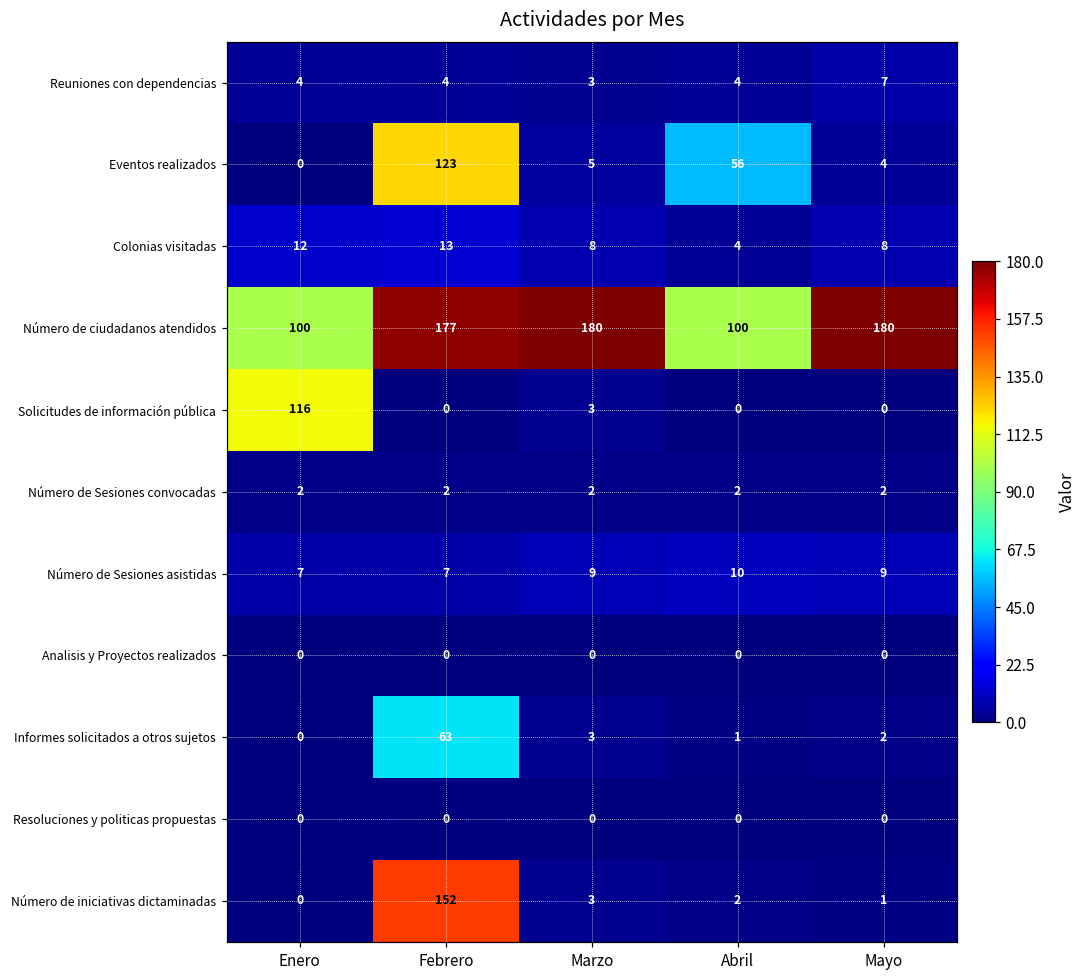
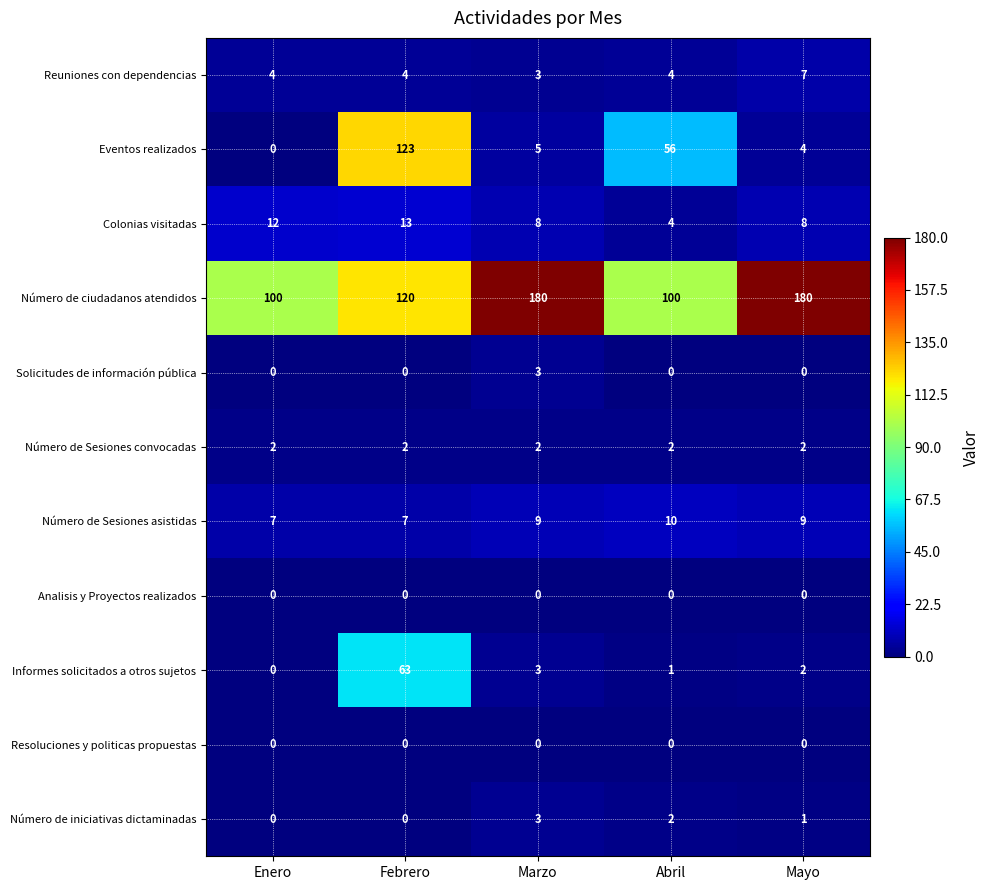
  {
    "Reuniones con dependencias": {
      "Enero": 4,
      "Febrero": 4,
      "Marzo": 3,
      "Abril": 4,
      "Mayo": 7
    },
    "Eventos realizados": {
      "Enero": 0,
      "Febrero": 123,
      "Marzo": 5,
      "Abril": 56,
      "Mayo": 4
    },
    "Colonias visitadas": {
      "Enero": 12,
      "Febrero": 13,
      "Marzo": 8,
      "Abril": 4,
      "Mayo": 8
    },
    "Número de ciudadanos atendidos": {
      "Enero": 100,
-     "Febrero": 177,
+     "Febrero": 120,
      "Marzo": 180,
      "Abril": 100,
      "Mayo": 180
    },
    "Solicitudes de información pública": {
-     "Enero": 116,
+     "Enero": 0,
      "Febrero": 0,
      "Marzo": 3,
      "Abril": 0,
      "Mayo": 0
    },
    "Número de Sesiones convocadas": {
      "Enero": 2,
      "Febrero": 2,
      "Marzo": 2,
      "Abril": 2,
      "Mayo": 2
    },
    "Número de Sesiones asistidas": {
      "Enero": 7,
      "Febrero": 7,
      "Marzo": 9,
      "Abril": 10,
      "Mayo": 9
    },
    "Analisis y Proyectos realizados": {
      "Enero": 0,
      "Febrero": 0,
      "Marzo": 0,
      "Abril": 0,
      "Mayo": 0
    },
    "Informes solicitados a otros sujetos": {
      "Enero": 0,
      "Febrero": 63,
      "Marzo": 3,
      "Abril": 1,
      "Mayo": 2
    },
    "Resoluciones y politicas propuestas": {
      "Enero": 0,
      "Febrero": 0,
      "Marzo": 0,
      "Abril": 0,
      "Mayo": 0
    },
    "Número de iniciativas dictaminadas": {
      "Enero": 0,
-     "Febrero": 152,
+     "Febrero": 0,
      "Marzo": 3,
      "Abril": 2,
      "Mayo": 1
    }
  }
